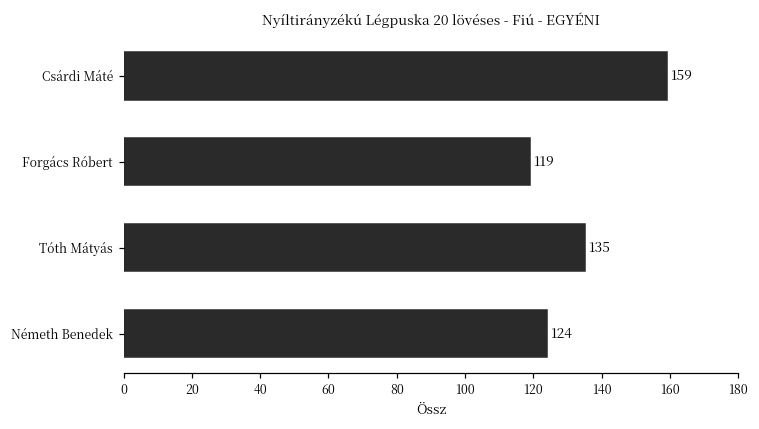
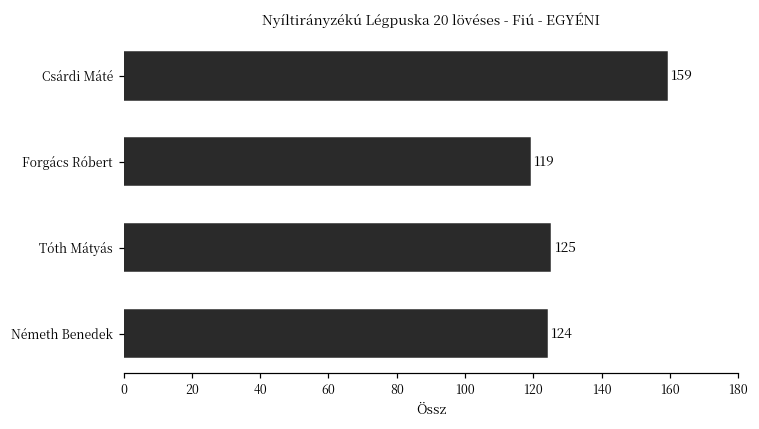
  {
    "Csárdi Máté": 159,
    "Forgács Róbert": 119,
-   "Tóth Mátyás": 135,
+   "Tóth Mátyás": 125,
    "Németh Benedek": 124
  }
